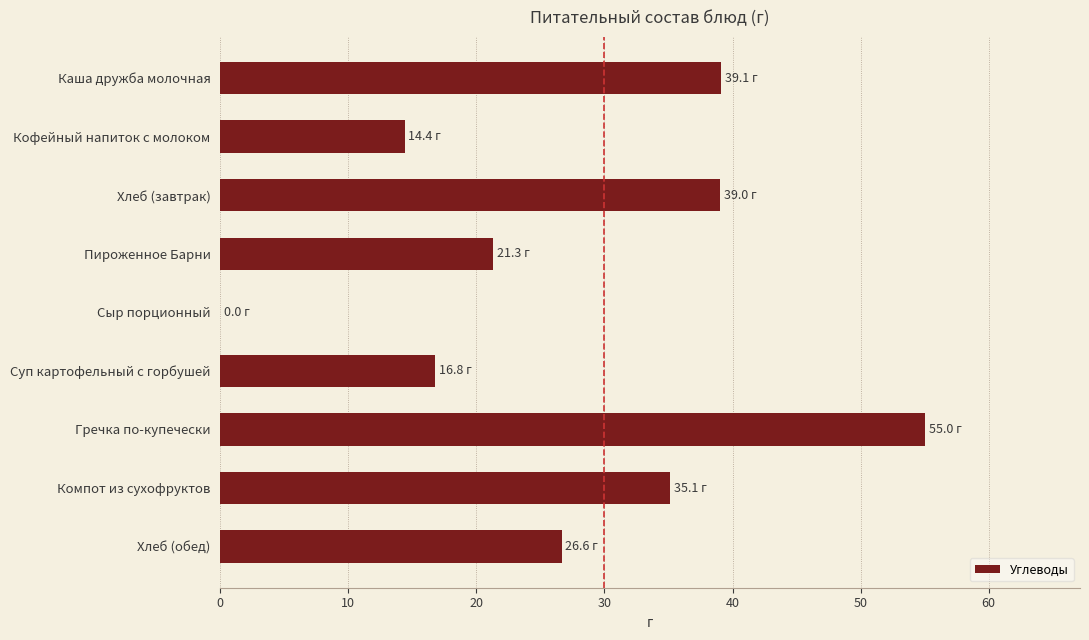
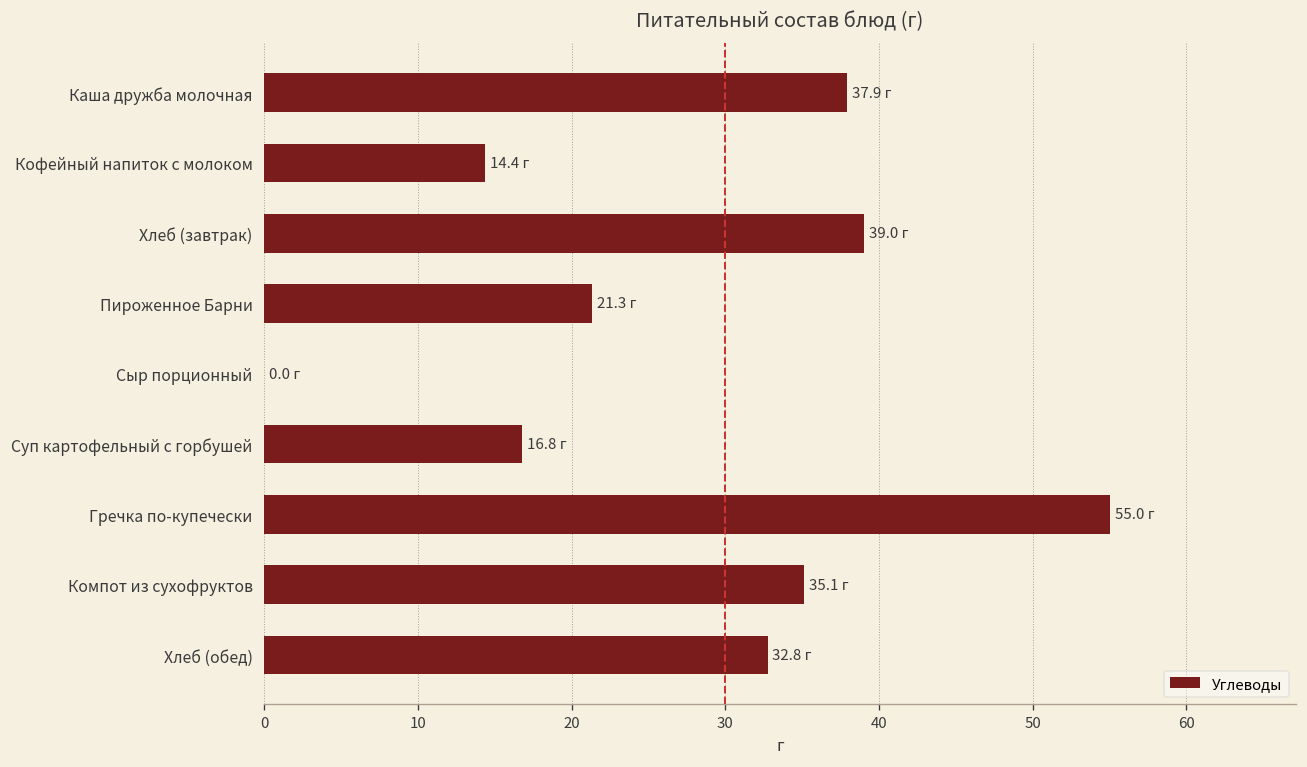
  {
-   "Каша дружба молочная": 39.1,
+   "Каша дружба молочная": 37.9,
    "Кофейный напиток с молоком": 14.4,
    "Хлеб (завтрак)": 39.0,
    "Пироженное Барни": 21.3,
    "Сыр порционный": 0.0,
    "Суп картофельный с горбушей": 16.8,
    "Гречка по-купечески": 55.0,
    "Компот из сухофруктов": 35.1,
-   "Хлеб (обед)": 26.6
+   "Хлеб (обед)": 32.8
  }
